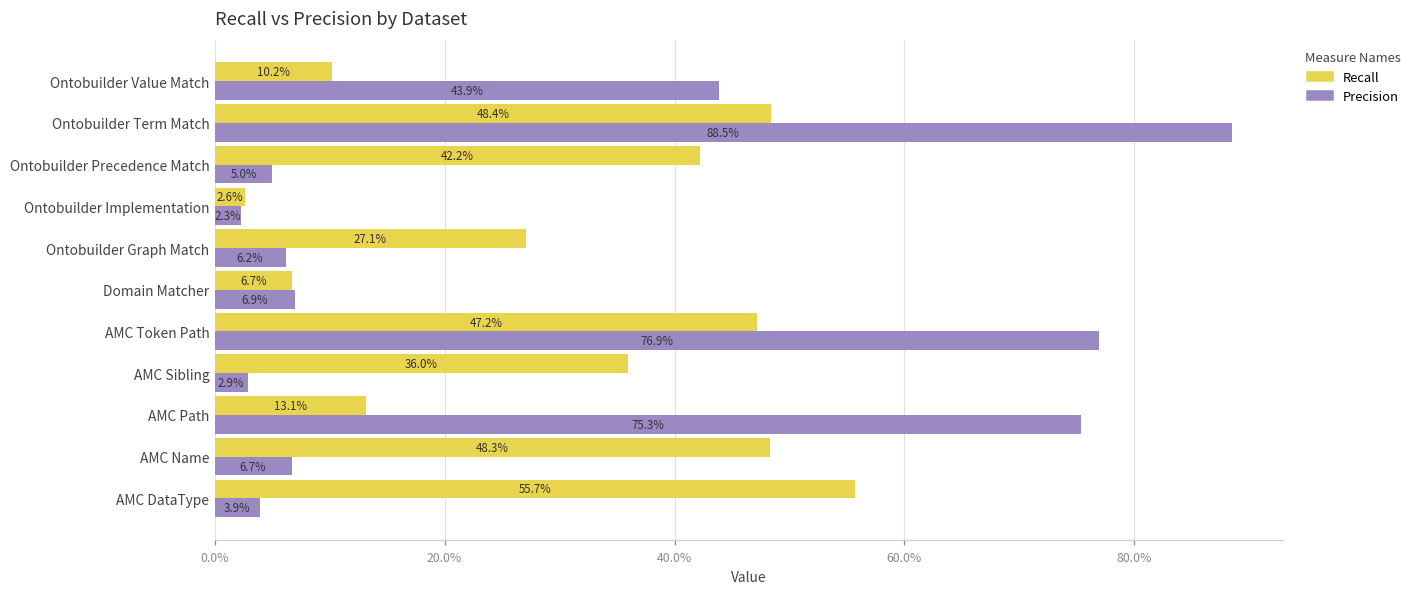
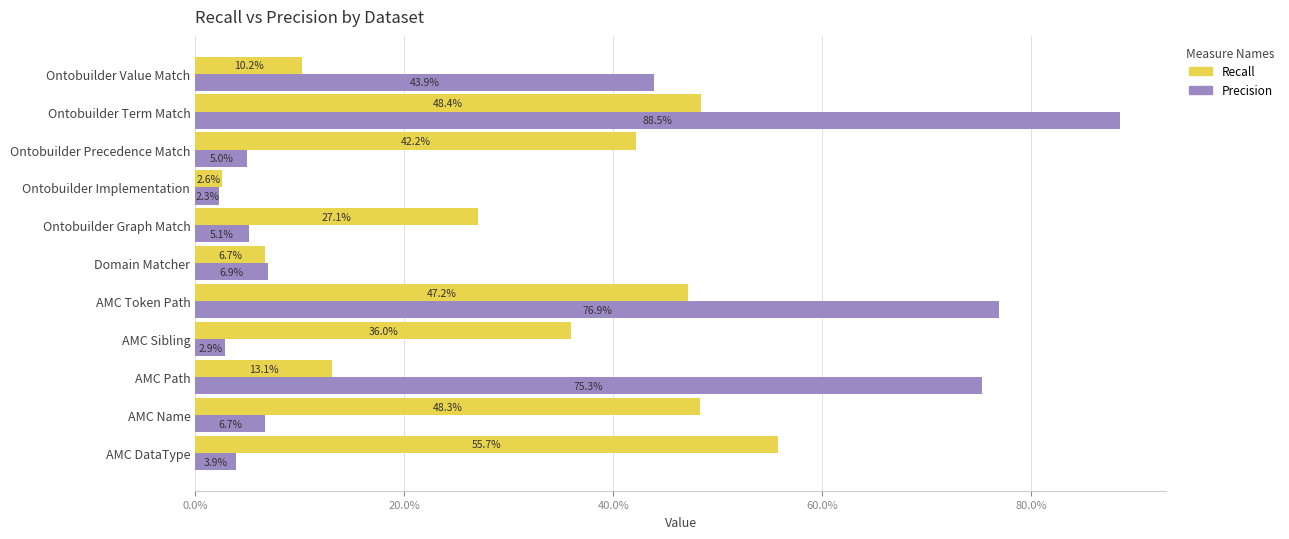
  {
    "Recall": {
      "Ontobuilder Value Match": "10.2%",
      "Ontobuilder Term Match": "48.4%",
      "Ontobuilder Precedence Match": "42.2%",
      "Ontobuilder Implementation": "2.6%",
      "Ontobuilder Graph Match": "27.1%",
      "Domain Matcher": "6.7%",
      "AMC Token Path": "47.2%",
      "AMC Sibling": "36.0%",
      "AMC Path": "13.1%",
      "AMC Name": "48.3%",
      "AMC DataType": "55.7%"
    },
    "Precision": {
      "Ontobuilder Value Match": "43.9%",
      "Ontobuilder Term Match": "88.5%",
      "Ontobuilder Precedence Match": "5.0%",
      "Ontobuilder Implementation": "2.3%",
-     "Ontobuilder Graph Match": "6.2%",
+     "Ontobuilder Graph Match": "5.1%",
      "Domain Matcher": "6.9%",
      "AMC Token Path": "76.9%",
      "AMC Sibling": "2.9%",
      "AMC Path": "75.3%",
      "AMC Name": "6.7%",
      "AMC DataType": "3.9%"
    }
  }
